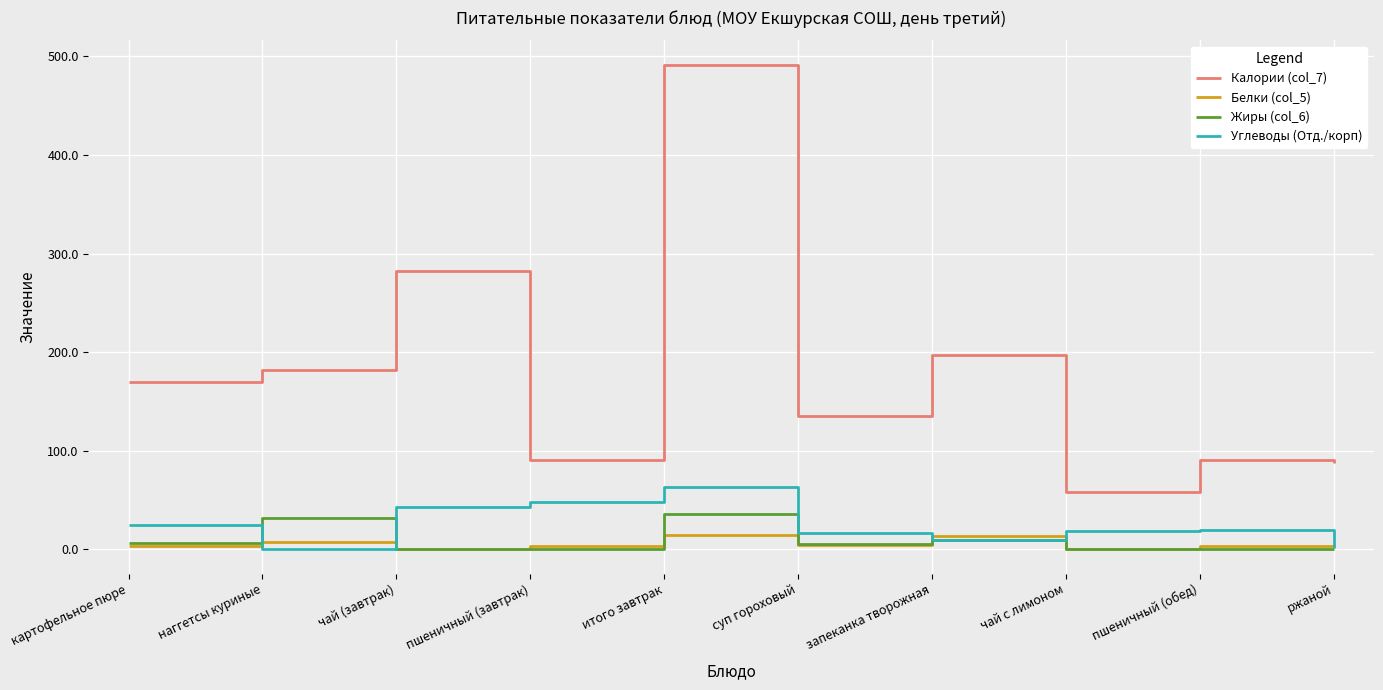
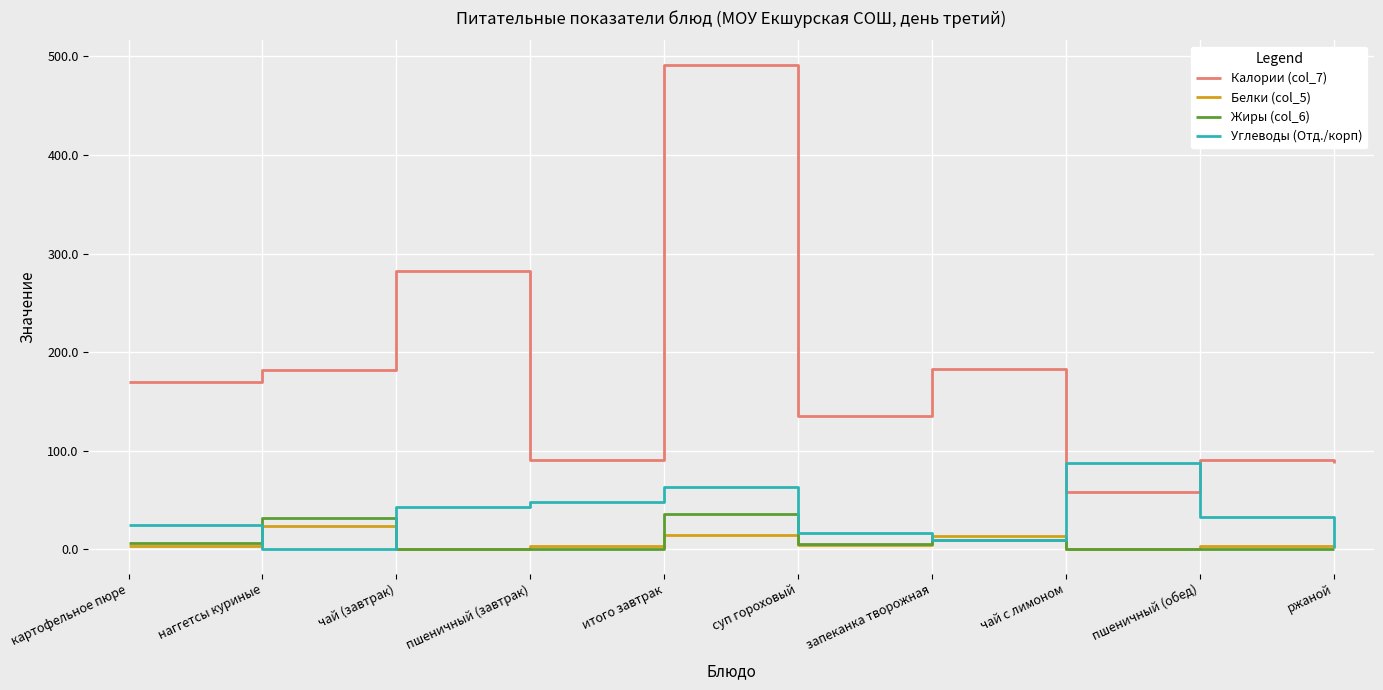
  {
    "Калории (col_7)": {
      "картофельное пюре": 170,
      "наггетсы куриные": 180,
      "чай (завтрак)": 280,
      "пшеничный (завтрак)": 90,
      "итого завтрак": 490,
      "суп гороховый": 130,
-     "запеканка творожная": 200,
+     "запеканка творожная": 180,
      "чай с лимоном": 60,
      "пшеничный (обед)": 90,
      "ржаной": 90
    },
    "Белки (col_5)": {
      "картофельное пюре": 0,
-     "наггетсы куриные": 10,
+     "наггетсы куриные": 20,
      "пшеничный (завтрак)": 0,
      "итого завтрак": 10,
      "запеканка творожная": 10,
      "пшеничный (обед)": 0
    },
    "Жиры (col_6)": {
      "картофельное пюре": 10,
      "наггетсы куриные": 30,
      "пшеничный (завтрак)": 0,
      "итого завтрак": 40,
      "пшеничный (обед)": 0
    },
    "Углеводы (Отд./корп)": {
      "картофельное пюре": 20,
      "наггетсы куриные": 0,
      "чай (завтрак)": 40,
      "пшеничный (завтрак)": 50,
      "итого завтрак": 60,
      "суп гороховый": 20,
-     "чай с лимоном": 20,
-     "пшеничный (обед)": 20
+     "чай с лимоном": 90,
+     "пшеничный (обед)": 30
    }
  }
